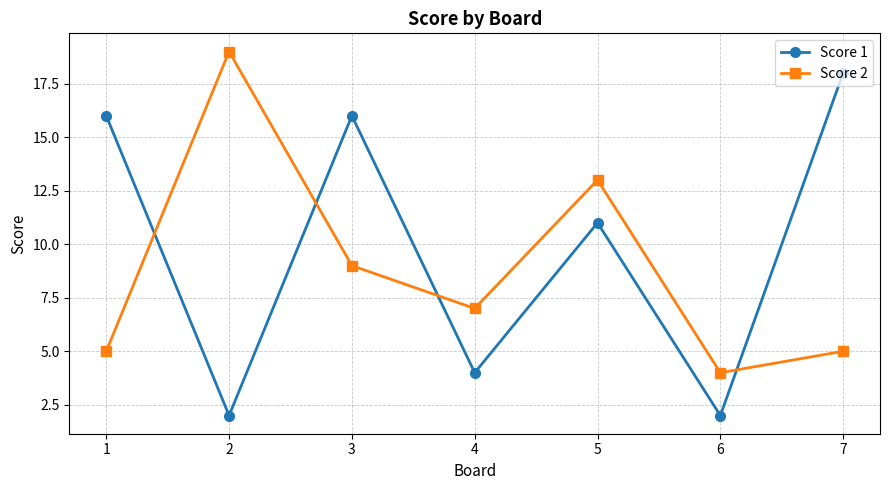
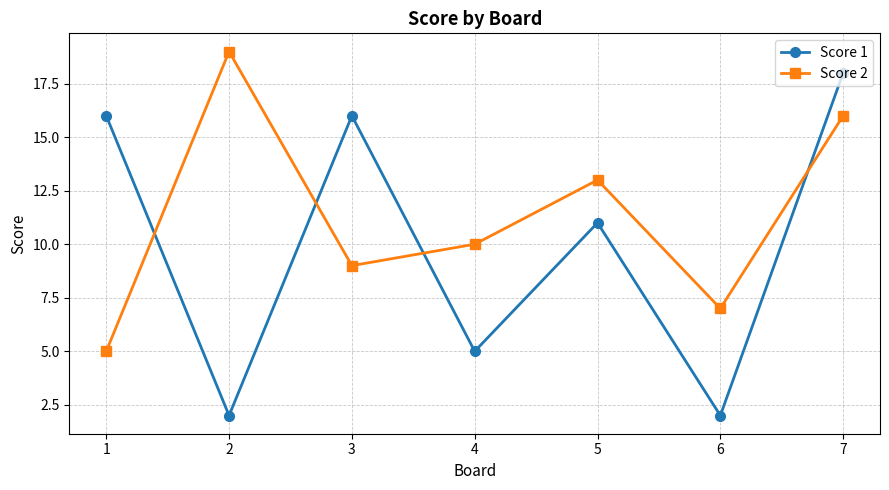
  {
    "Score 1": {
      "1": 16,
      "2": 2,
      "3": 16,
-     "4": 4,
+     "4": 5,
      "5": 11,
      "6": 2
    },
    "Score 2": {
      "1": 5,
      "2": 19,
      "3": 9,
-     "4": 7,
+     "4": 10,
      "5": 13,
-     "6": 4,
-     "7": 5
+     "6": 7,
+     "7": 16
    }
  }
